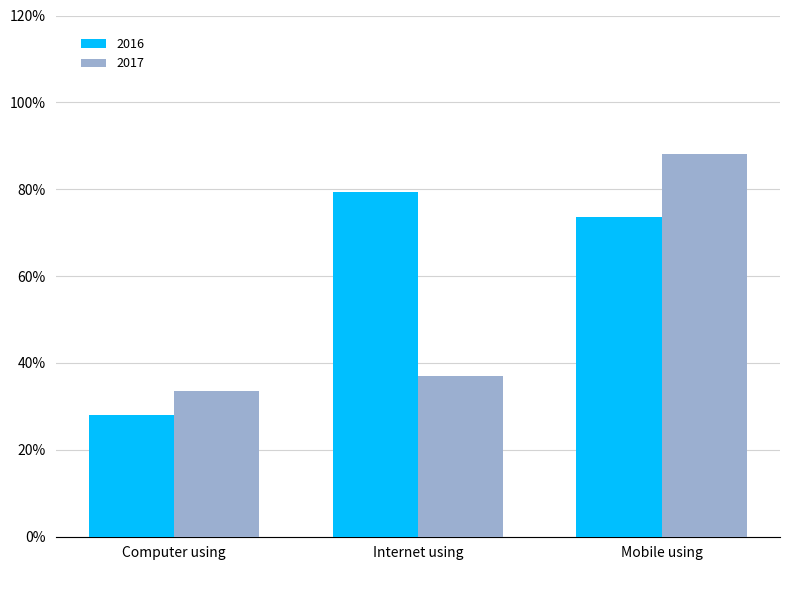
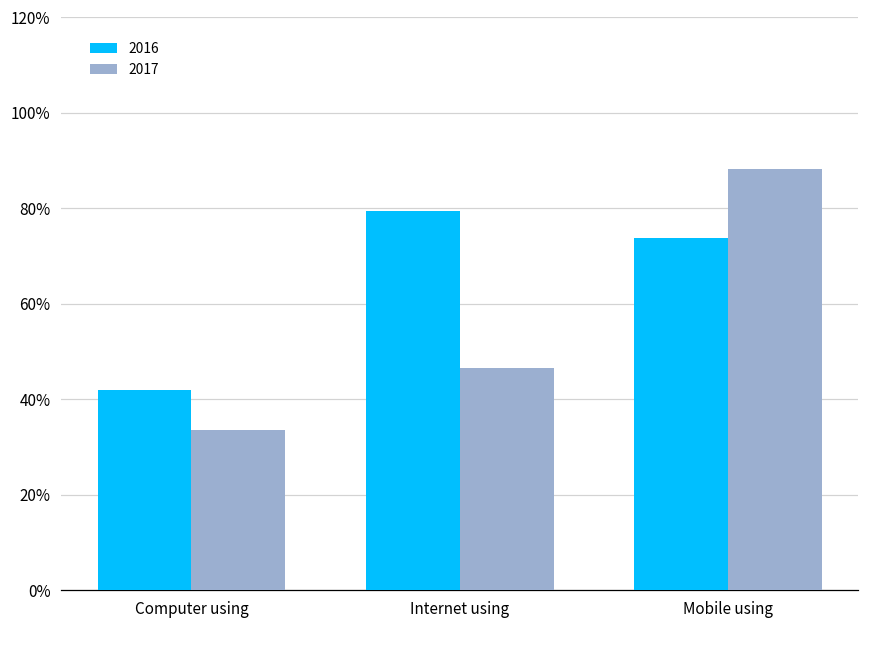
  {
    "2016": {
-     "Computer using": "28%",
+     "Computer using": "42%",
      "Internet using": "79%",
      "Mobile using": "74%"
    },
    "2017": {
      "Computer using": "34%",
-     "Internet using": "37%",
+     "Internet using": "47%",
      "Mobile using": "88%"
    }
  }
